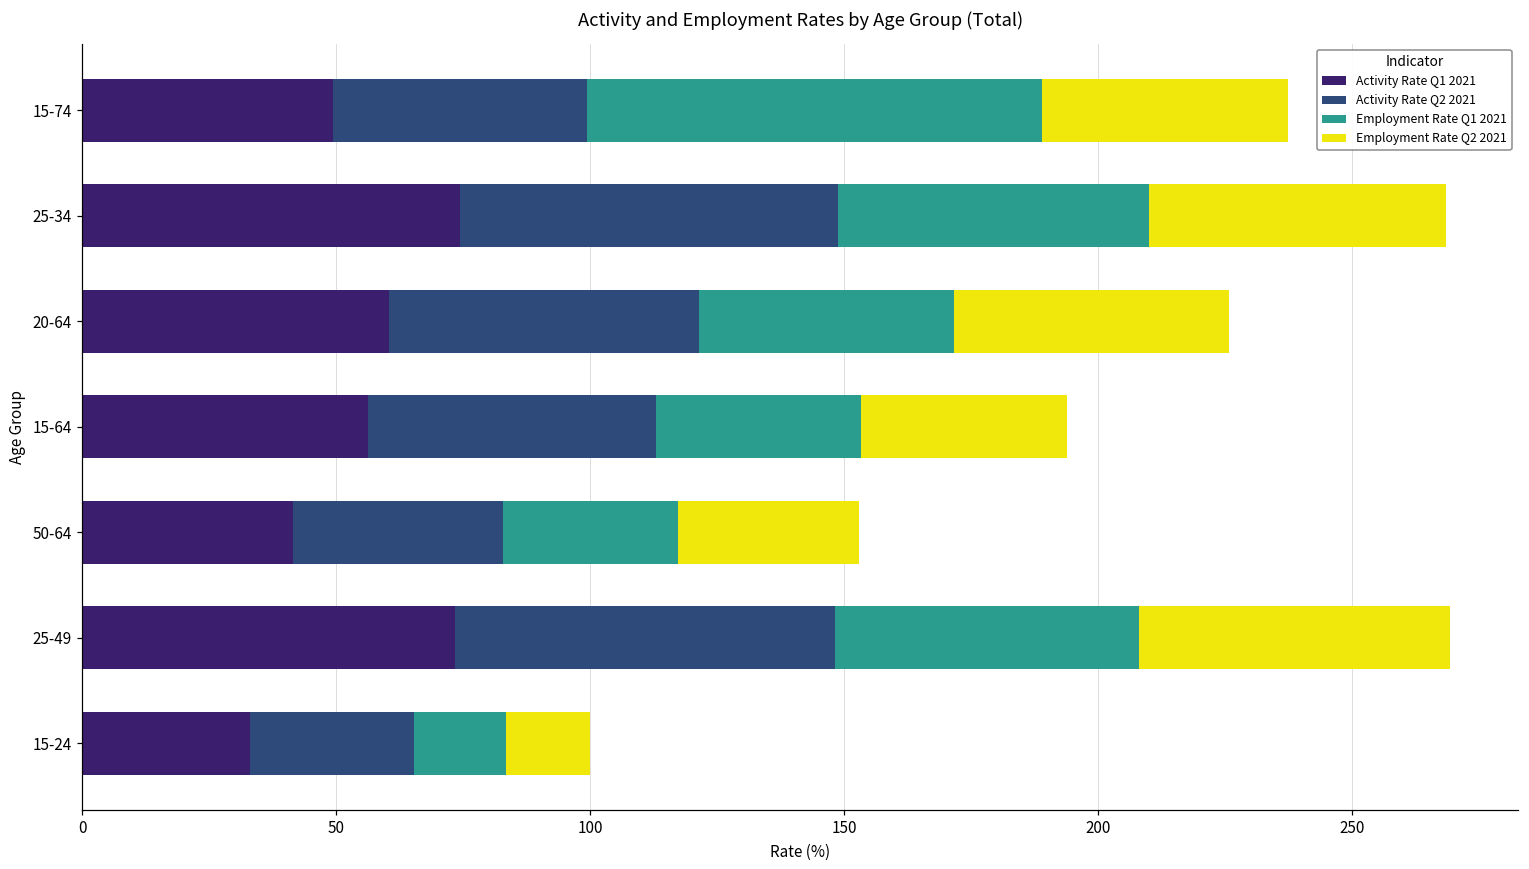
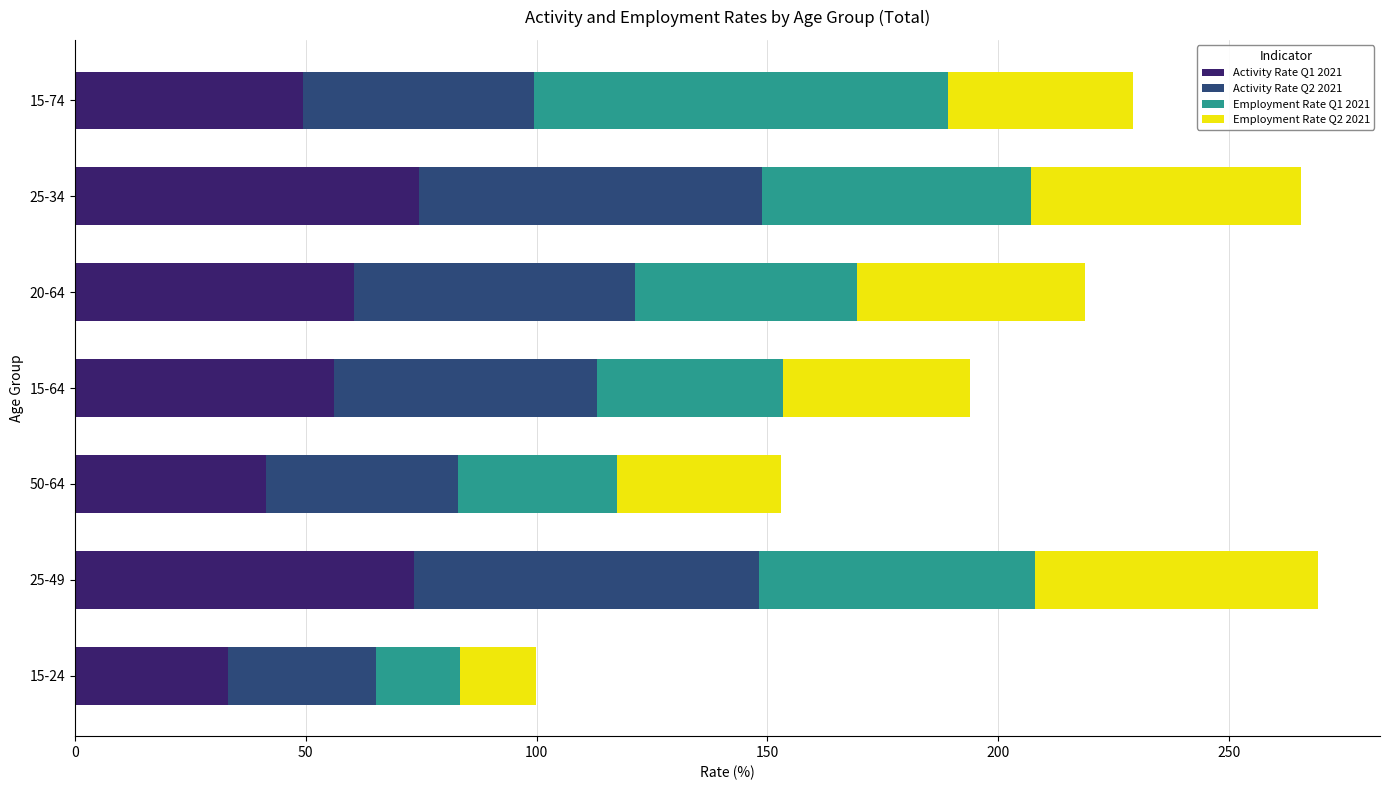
  {
    "Employment Rate Q1 2021": {
      "15-74": 90,
-     "25-34": 61,
-     "20-64": 50,
+     "25-34": 58,
+     "20-64": 48,
      "15-64": 40,
      "50-64": 34,
      "25-49": 60,
      "15-24": 18
    },
    "Employment Rate Q2 2021": {
-     "15-74": 48,
+     "15-74": 40,
      "25-34": 59,
-     "20-64": 54,
+     "20-64": 49,
      "15-64": 41,
      "50-64": 36,
      "25-49": 61,
      "15-24": 16
    }
  }
